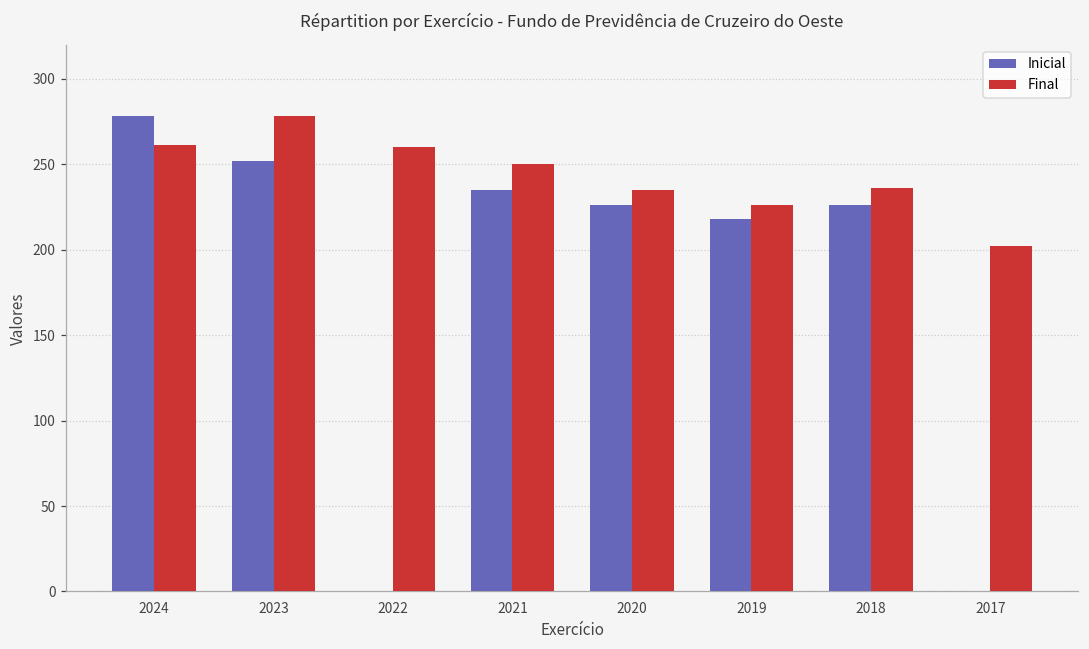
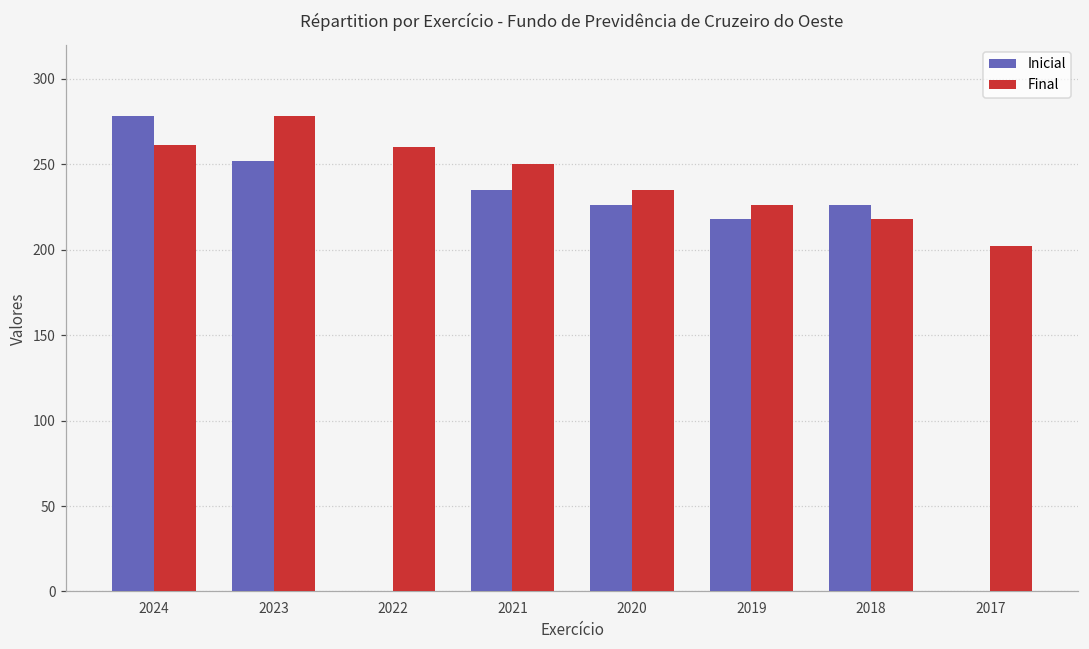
  {
    "Inicial": {
      "2024": 278,
      "2023": 252,
      "2022": 0,
      "2021": 235,
      "2020": 226,
      "2019": 218,
      "2018": 226,
      "2017": 0
    },
    "Final": {
      "2024": 261,
      "2023": 278,
      "2022": 260,
      "2021": 250,
      "2020": 235,
      "2019": 226,
-     "2018": 236,
+     "2018": 218,
      "2017": 202
    }
  }
